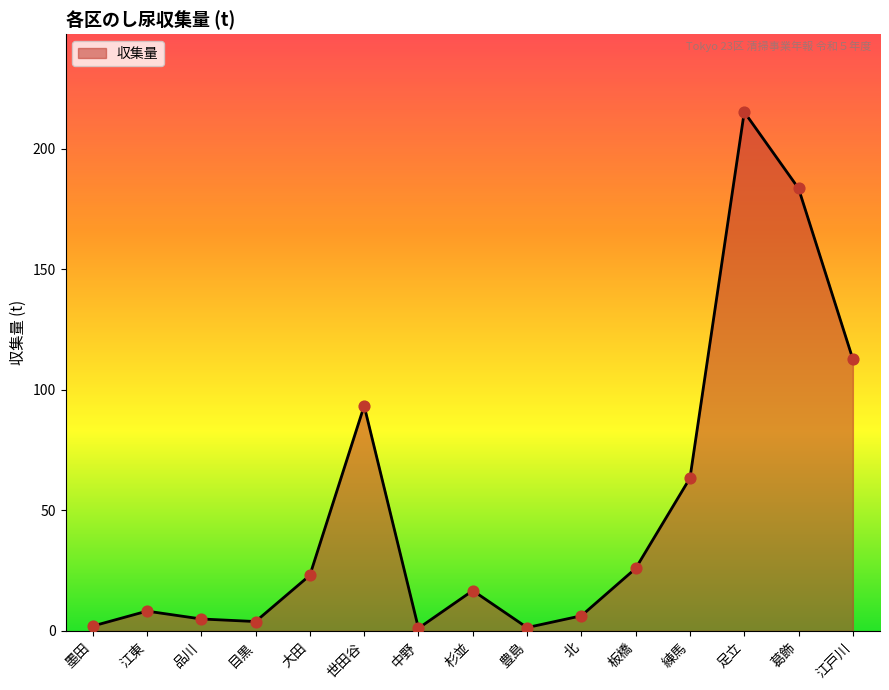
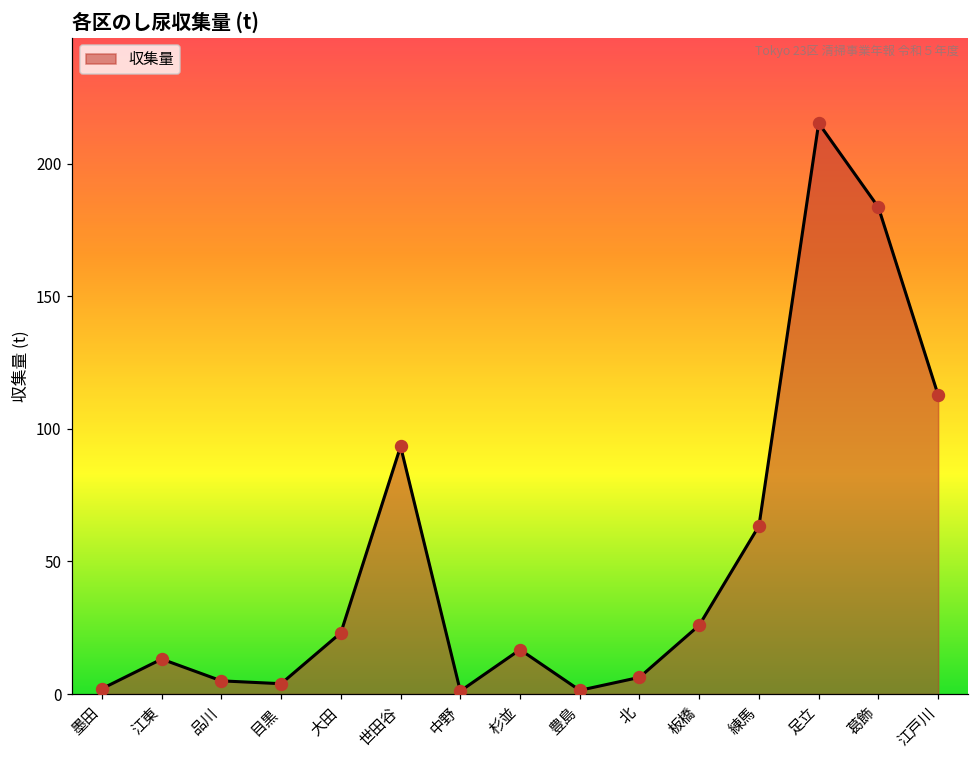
  {
    "墨田": 2,
-   "江東": 8,
+   "江東": 13,
    "品川": 5,
    "目黒": 4,
    "大田": 23,
    "世田谷": 93,
    "中野": 1,
    "杉並": 17,
    "豊島": 1,
    "北": 6,
    "板橋": 26,
    "練馬": 63,
    "足立": 215,
    "葛飾": 184,
    "江戸川": 113
  }
